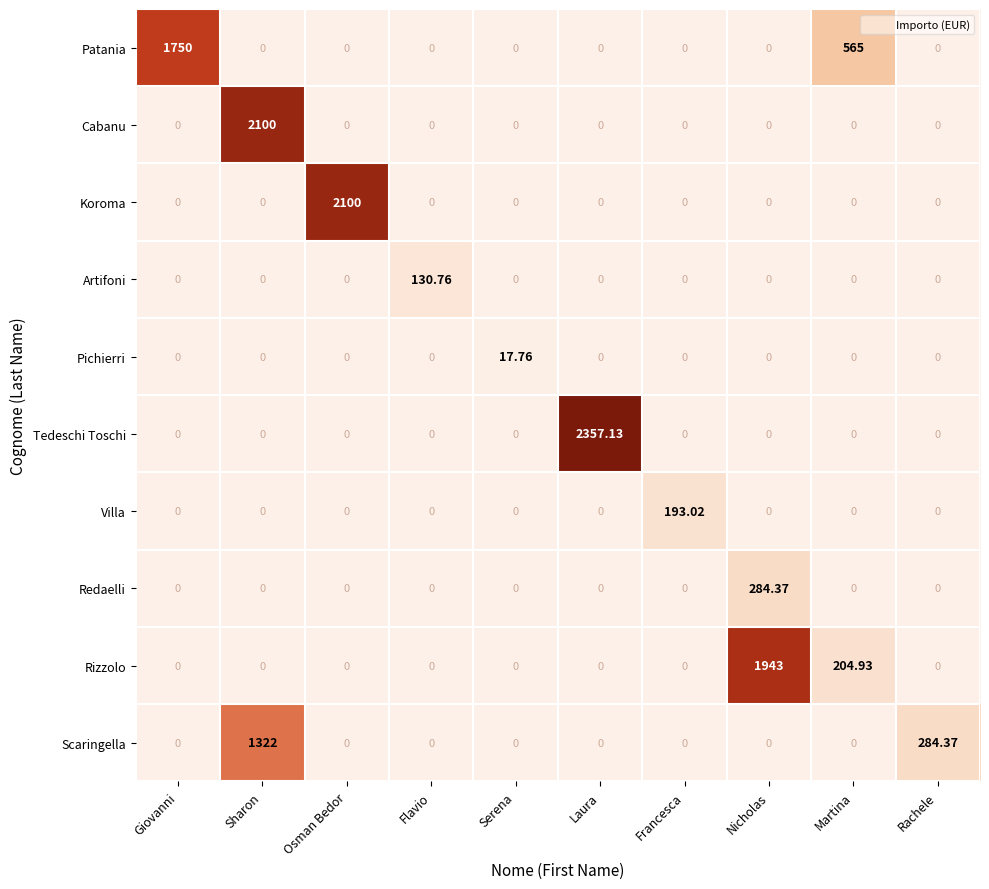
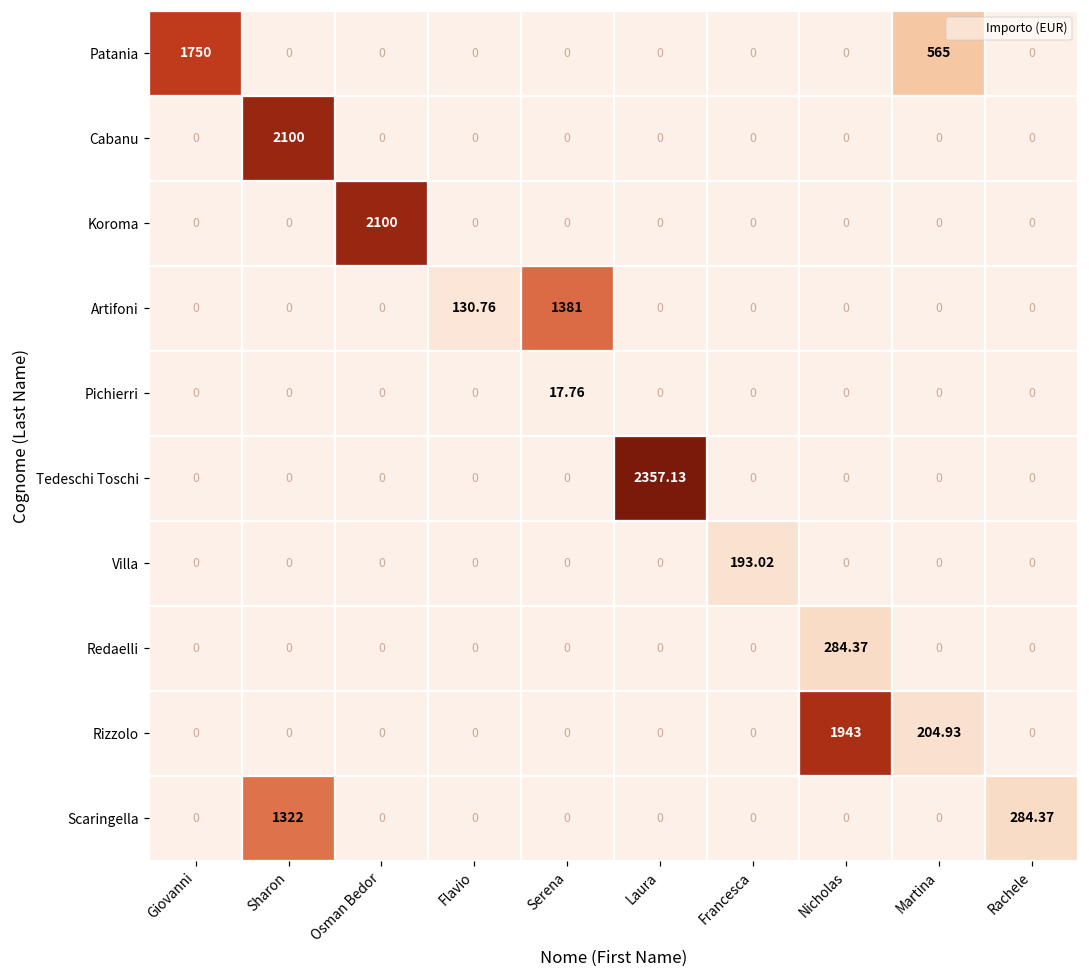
  {
    "Patania": {
      "Giovanni": 1750,
      "Sharon": 0,
      "Osman Bedor": 0,
      "Flavio": 0,
      "Serena": 0,
      "Laura": 0,
      "Francesca": 0,
      "Nicholas": 0,
      "Martina": 565,
      "Rachele": 0
    },
    "Cabanu": {
      "Giovanni": 0,
      "Sharon": 2100,
      "Osman Bedor": 0,
      "Flavio": 0,
      "Serena": 0,
      "Laura": 0,
      "Francesca": 0,
      "Nicholas": 0,
      "Martina": 0,
      "Rachele": 0
    },
    "Koroma": {
      "Giovanni": 0,
      "Sharon": 0,
      "Osman Bedor": 2100,
      "Flavio": 0,
      "Serena": 0,
      "Laura": 0,
      "Francesca": 0,
      "Nicholas": 0,
      "Martina": 0,
      "Rachele": 0
    },
    "Artifoni": {
      "Giovanni": 0,
      "Sharon": 0,
      "Osman Bedor": 0,
      "Flavio": 130.76,
-     "Serena": 0,
+     "Serena": 1381,
      "Laura": 0,
      "Francesca": 0,
      "Nicholas": 0,
      "Martina": 0,
      "Rachele": 0
    },
    "Pichierri": {
      "Giovanni": 0,
      "Sharon": 0,
      "Osman Bedor": 0,
      "Flavio": 0,
      "Serena": 17.76,
      "Laura": 0,
      "Francesca": 0,
      "Nicholas": 0,
      "Martina": 0,
      "Rachele": 0
    },
    "Tedeschi Toschi": {
      "Giovanni": 0,
      "Sharon": 0,
      "Osman Bedor": 0,
      "Flavio": 0,
      "Serena": 0,
      "Laura": 2357.13,
      "Francesca": 0,
      "Nicholas": 0,
      "Martina": 0,
      "Rachele": 0
    },
    "Villa": {
      "Giovanni": 0,
      "Sharon": 0,
      "Osman Bedor": 0,
      "Flavio": 0,
      "Serena": 0,
      "Laura": 0,
      "Francesca": 193.02,
      "Nicholas": 0,
      "Martina": 0,
      "Rachele": 0
    },
    "Redaelli": {
      "Giovanni": 0,
      "Sharon": 0,
      "Osman Bedor": 0,
      "Flavio": 0,
      "Serena": 0,
      "Laura": 0,
      "Francesca": 0,
      "Nicholas": 284.37,
      "Martina": 0,
      "Rachele": 0
    },
    "Rizzolo": {
      "Giovanni": 0,
      "Sharon": 0,
      "Osman Bedor": 0,
      "Flavio": 0,
      "Serena": 0,
      "Laura": 0,
      "Francesca": 0,
      "Nicholas": 1943,
      "Martina": 204.93,
      "Rachele": 0
    },
    "Scaringella": {
      "Giovanni": 0,
      "Sharon": 1322,
      "Osman Bedor": 0,
      "Flavio": 0,
      "Serena": 0,
      "Laura": 0,
      "Francesca": 0,
      "Nicholas": 0,
      "Martina": 0,
      "Rachele": 284.37
    }
  }
